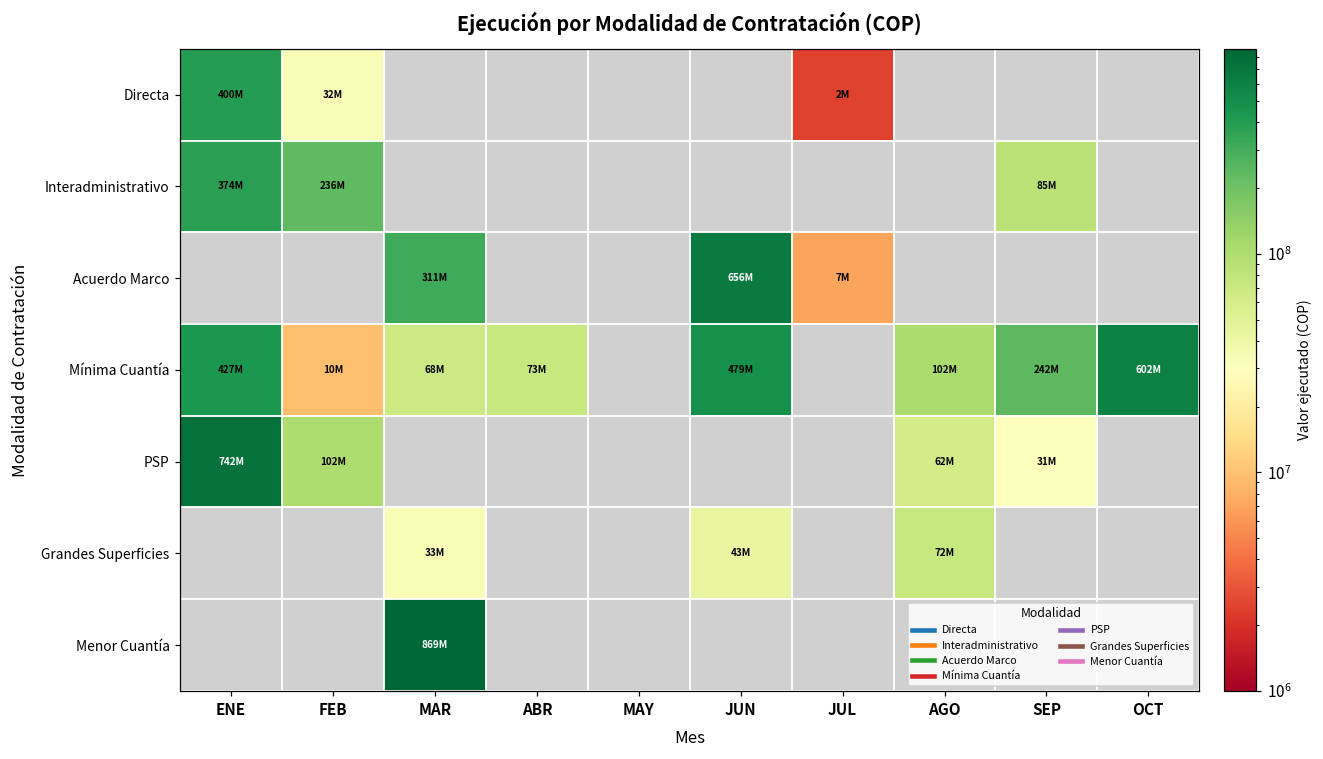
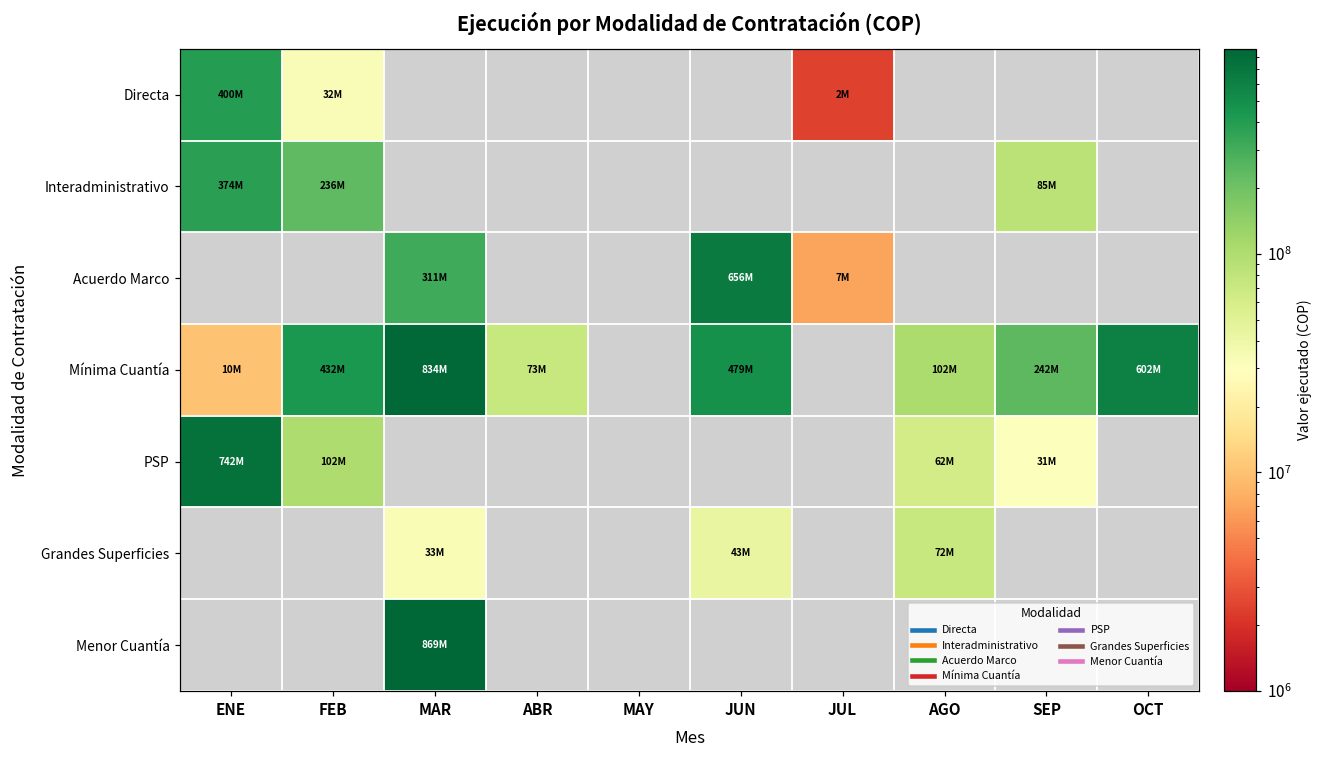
  {
    "Directa": {
      "ENE": "400M",
      "FEB": "32M",
      "JUL": "2M"
    },
    "Interadministrativo": {
      "ENE": "374M",
      "FEB": "236M",
      "SEP": "85M"
    },
    "Acuerdo Marco": {
      "MAR": "311M",
      "JUN": "656M",
      "JUL": "7M"
    },
    "Mínima Cuantía": {
-     "ENE": "427M",
-     "FEB": "10M",
-     "MAR": "68M",
+     "ENE": "10M",
+     "FEB": "432M",
+     "MAR": "834M",
      "ABR": "73M",
      "JUN": "479M",
      "AGO": "102M",
      "SEP": "242M",
      "OCT": "602M"
    },
    "PSP": {
      "ENE": "742M",
      "FEB": "102M",
      "AGO": "62M",
      "SEP": "31M"
    },
    "Grandes Superficies": {
      "MAR": "33M",
      "JUN": "43M",
      "AGO": "72M"
    },
    "Menor Cuantía": {
      "MAR": "869M"
    }
  }
